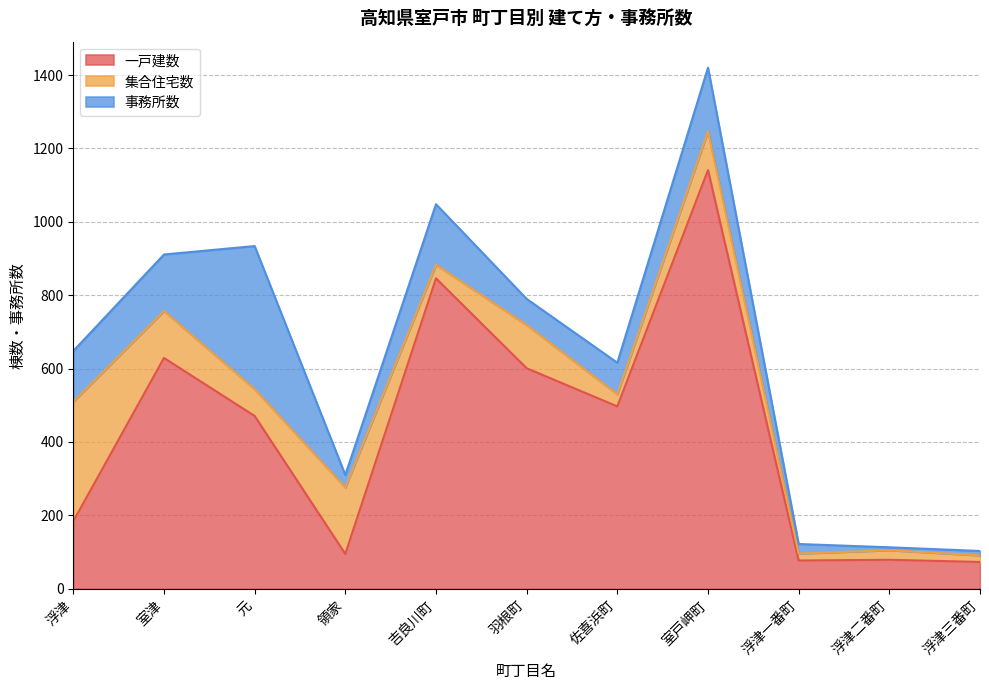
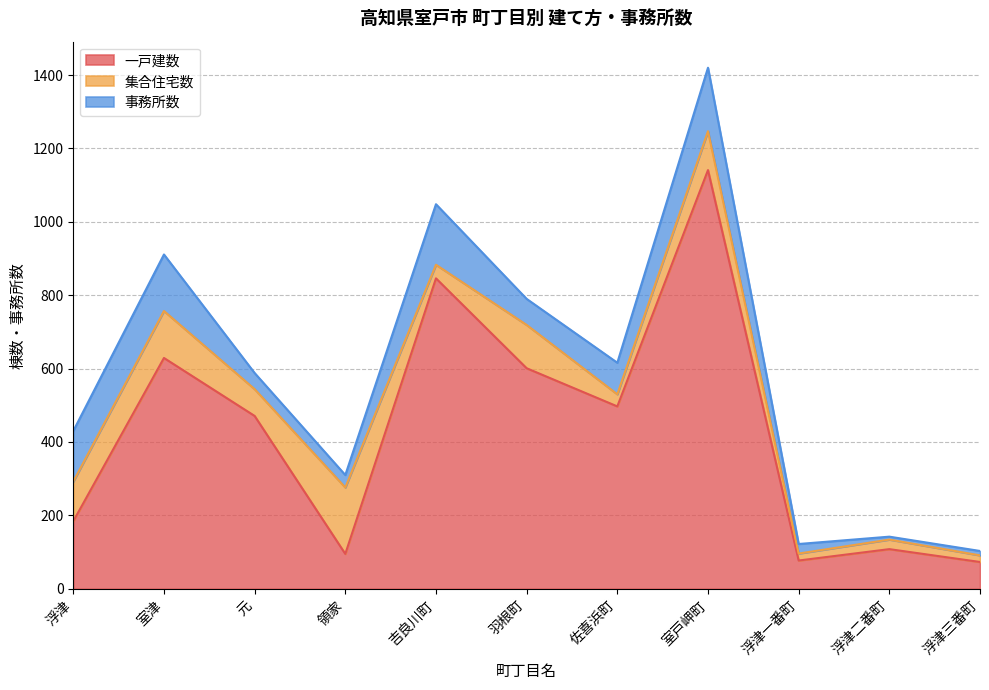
  {
    "一戸建数": {
      "浮津": 180,
      "室津": 630,
      "元": 470,
      "領家": 100,
      "吉良川町": 850,
      "羽根町": 600,
      "佐喜浜町": 500,
      "室戸岬町": 1140,
      "浮津一番町": 80,
-     "浮津二番町": 80,
+     "浮津二番町": 110,
      "浮津三番町": 70
    },
    "集合住宅数": {
-     "浮津": 330,
+     "浮津": 110,
      "室津": 130,
      "元": 70,
      "領家": 180,
      "吉良川町": 40,
      "羽根町": 120,
      "佐喜浜町": 30,
      "室戸岬町": 110,
      "浮津一番町": 20,
      "浮津二番町": 30,
      "浮津三番町": 20
    },
    "事務所数": {
      "浮津": 140,
      "室津": 150,
-     "元": 390,
+     "元": 40,
      "領家": 30,
      "吉良川町": 170,
      "羽根町": 70,
      "佐喜浜町": 90,
      "室戸岬町": 170,
      "浮津一番町": 30,
      "浮津二番町": 10,
      "浮津三番町": 10
    }
  }
